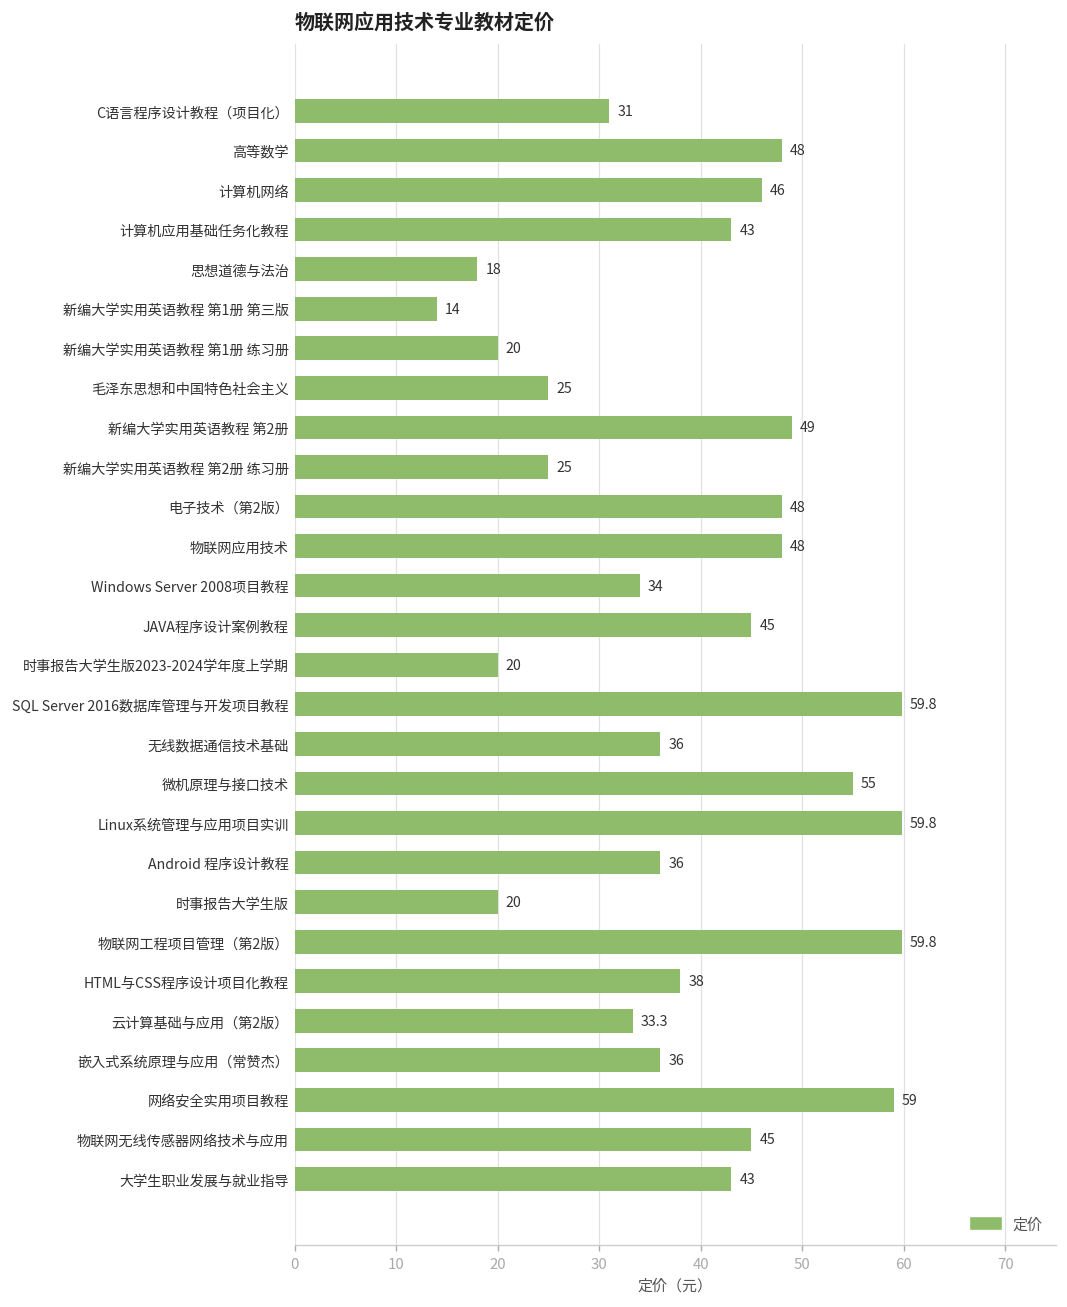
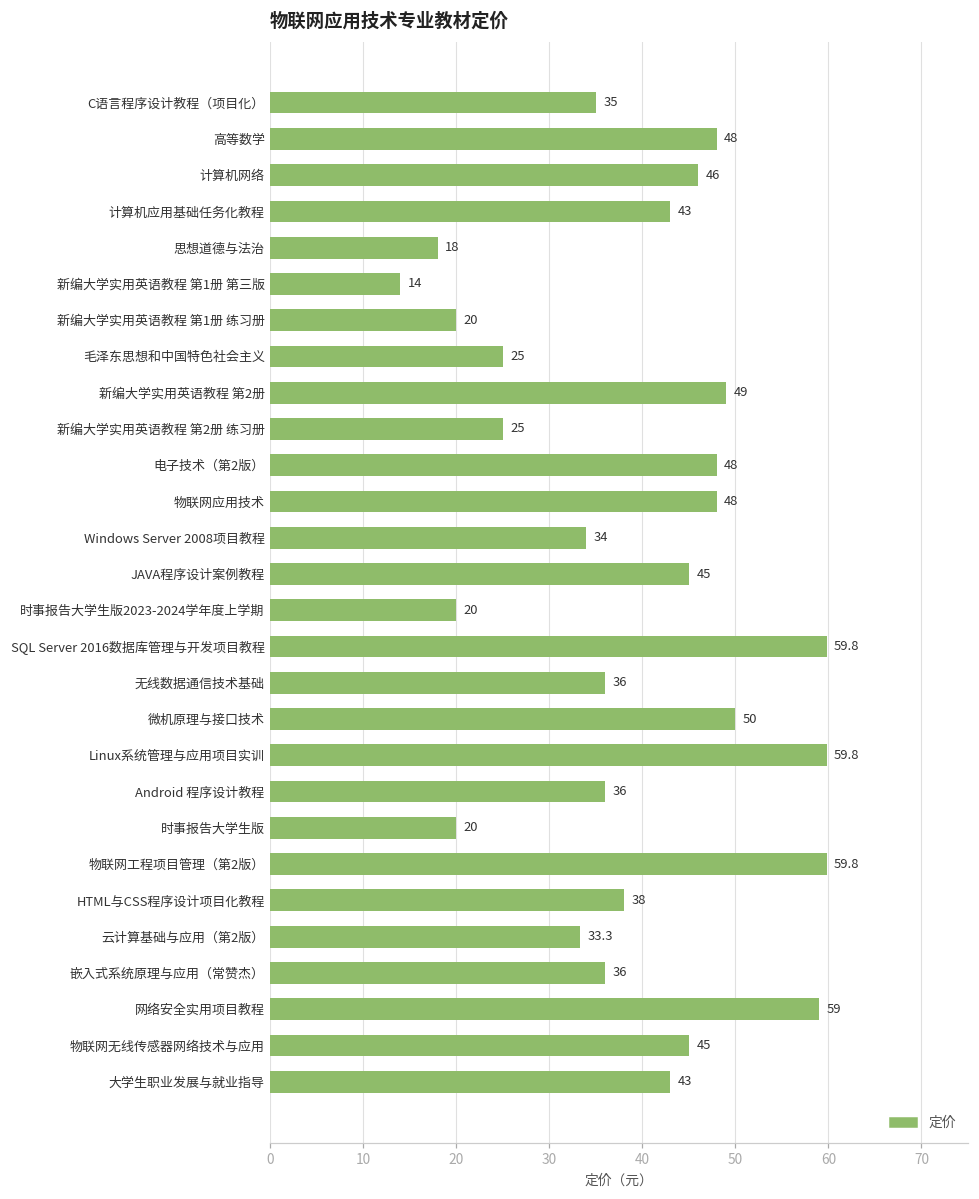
  {
-   "C语言程序设计教程（项目化）": 31,
+   "C语言程序设计教程（项目化）": 35,
    "高等数学": 48,
    "计算机网络": 46,
    "计算机应用基础任务化教程": 43,
    "思想道德与法治": 18,
    "新编大学实用英语教程 第1册 第三版": 14,
    "新编大学实用英语教程 第1册 练习册": 20,
    "毛泽东思想和中国特色社会主义": 25,
    "新编大学实用英语教程 第2册": 49,
    "新编大学实用英语教程 第2册 练习册": 25,
    "电子技术（第2版）": 48,
    "物联网应用技术": 48,
    "Windows Server 2008项目教程": 34,
    "JAVA程序设计案例教程": 45,
    "时事报告大学生版2023-2024学年度上学期": 20,
    "SQL Server 2016数据库管理与开发项目教程": 59.8,
    "无线数据通信技术基础": 36,
-   "微机原理与接口技术": 55,
+   "微机原理与接口技术": 50,
    "Linux系统管理与应用项目实训": 59.8,
    "Android 程序设计教程": 36,
    "时事报告大学生版": 20,
    "物联网工程项目管理（第2版）": 59.8,
    "HTML与CSS程序设计项目化教程": 38,
    "云计算基础与应用（第2版）": 33.3,
    "嵌入式系统原理与应用（常赞杰）": 36,
    "网络安全实用项目教程": 59,
    "物联网无线传感器网络技术与应用": 45,
    "大学生职业发展与就业指导": 43
  }
